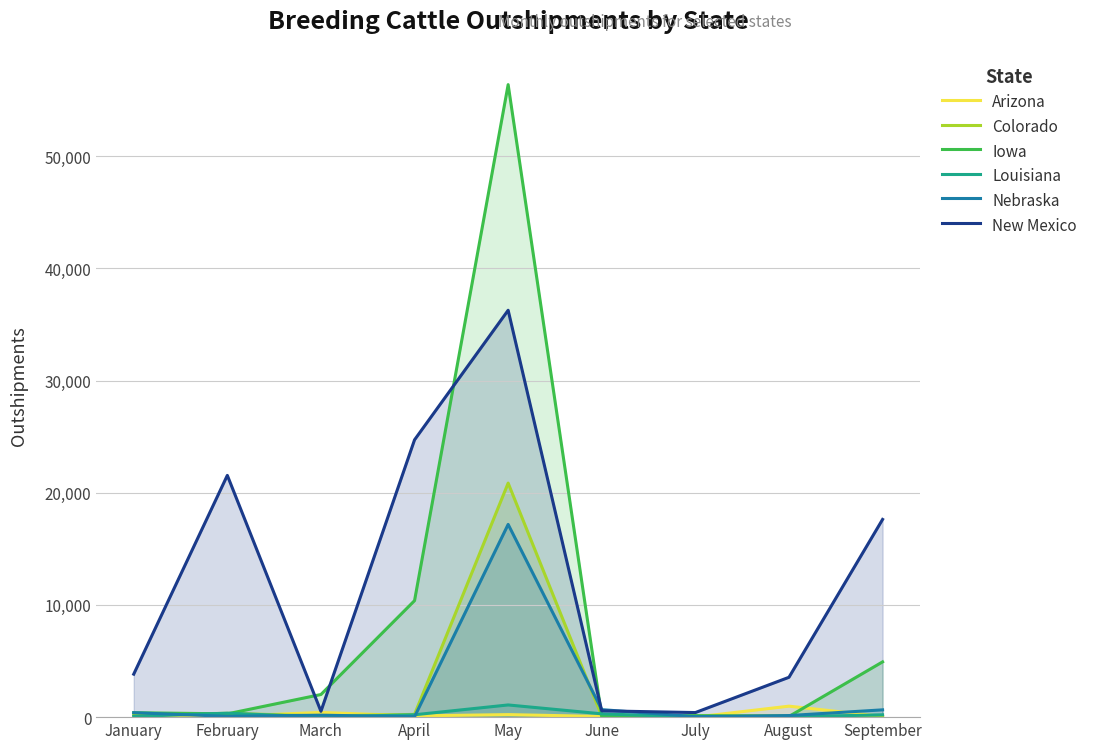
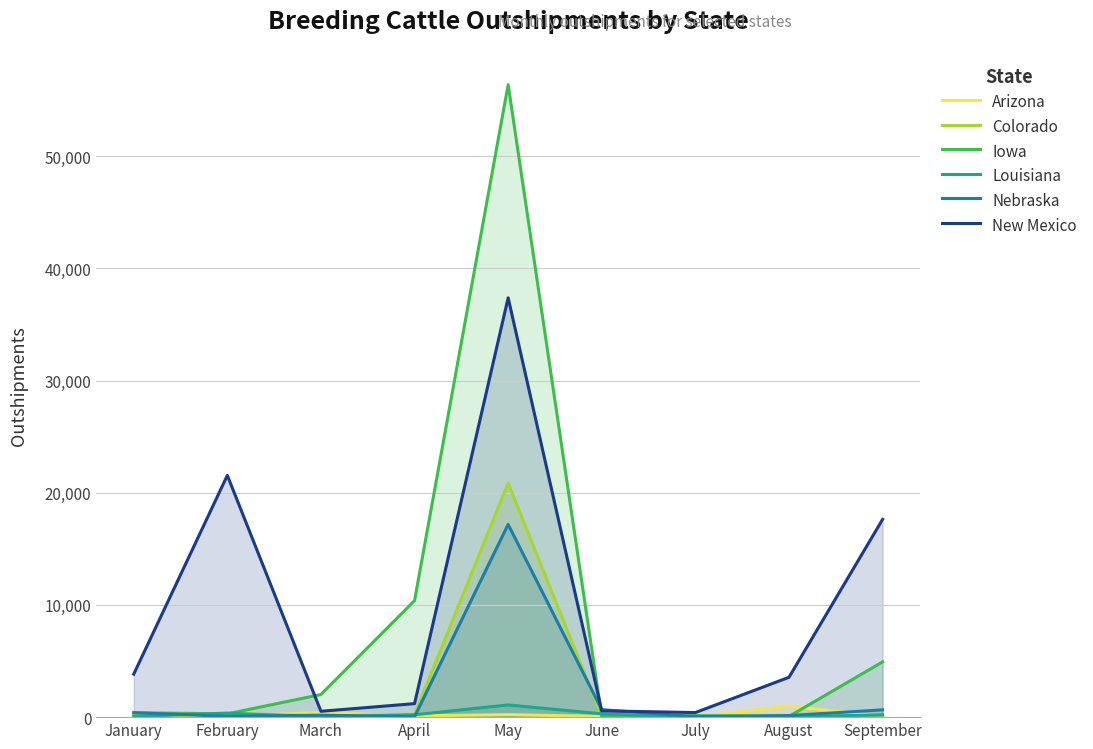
  {
    "Arizona": {
      "May": "200",
      "August": "1,000"
    },
    "Colorado": {
      "May": "20,900"
    },
    "Iowa": {
      "March": "2,000",
      "April": "10,400",
      "May": "56,400",
      "September": "4,900"
    },
    "New Mexico": {
      "January": "3,800",
      "February": "21,600",
-     "April": "24,700",
-     "May": "36,300",
+     "April": "1,200",
+     "May": "37,400",
      "July": "400",
      "August": "3,600",
      "September": "17,600"
    }
  }
